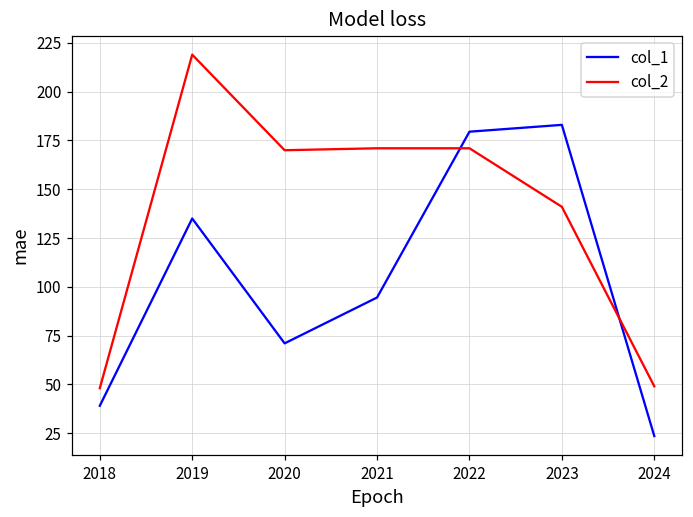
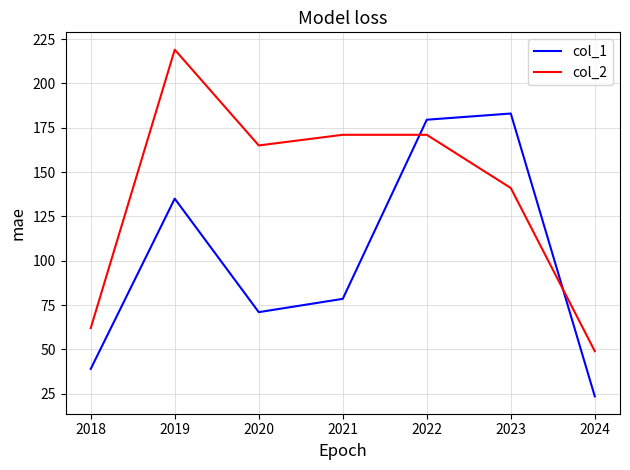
  {
    "col_1": {
      "2018": 39,
      "2019": 135,
      "2020": 71,
-     "2021": 95,
+     "2021": 79,
      "2022": 180,
      "2023": 183,
      "2024": 24
    },
    "col_2": {
-     "2018": 48,
+     "2018": 62,
      "2019": 219,
-     "2020": 170,
+     "2020": 165,
      "2021": 171,
      "2022": 171,
      "2023": 141,
      "2024": 49
    }
  }
